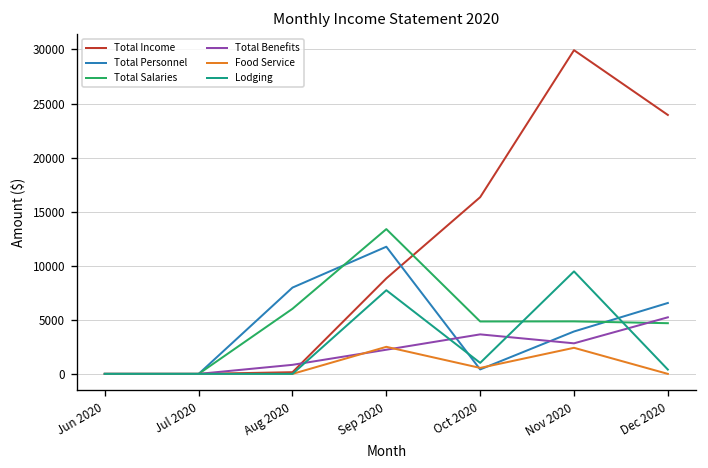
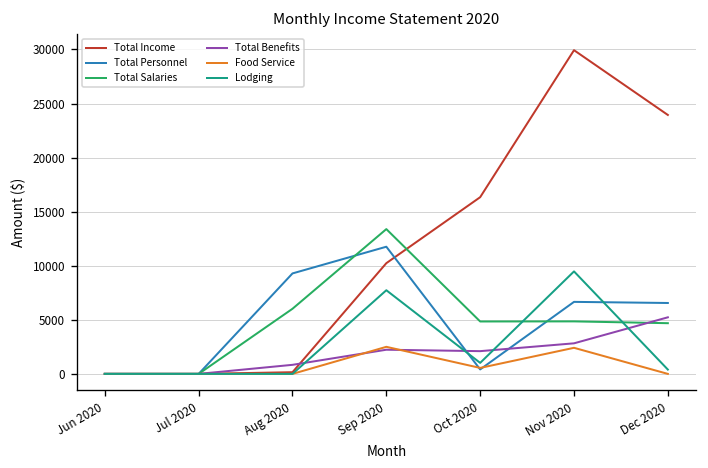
  {
    "Total Income": {
-     "Sep 2020": 9000,
+     "Sep 2020": 10000,
      "Oct 2020": 16000,
      "Nov 2020": 30000,
      "Dec 2020": 24000
    },
    "Total Personnel": {
-     "Aug 2020": 8000,
+     "Aug 2020": 9000,
      "Sep 2020": 12000,
-     "Nov 2020": 4000,
+     "Nov 2020": 7000,
      "Dec 2020": 7000
    },
    "Total Benefits": {
      "Aug 2020": 1000,
-     "Oct 2020": 4000,
+     "Oct 2020": 2000,
      "Nov 2020": 3000,
      "Dec 2020": 5000
    },
    "Food Service": {
      "Nov 2020": 2000,
      "Dec 2020": 0
    }
  }
